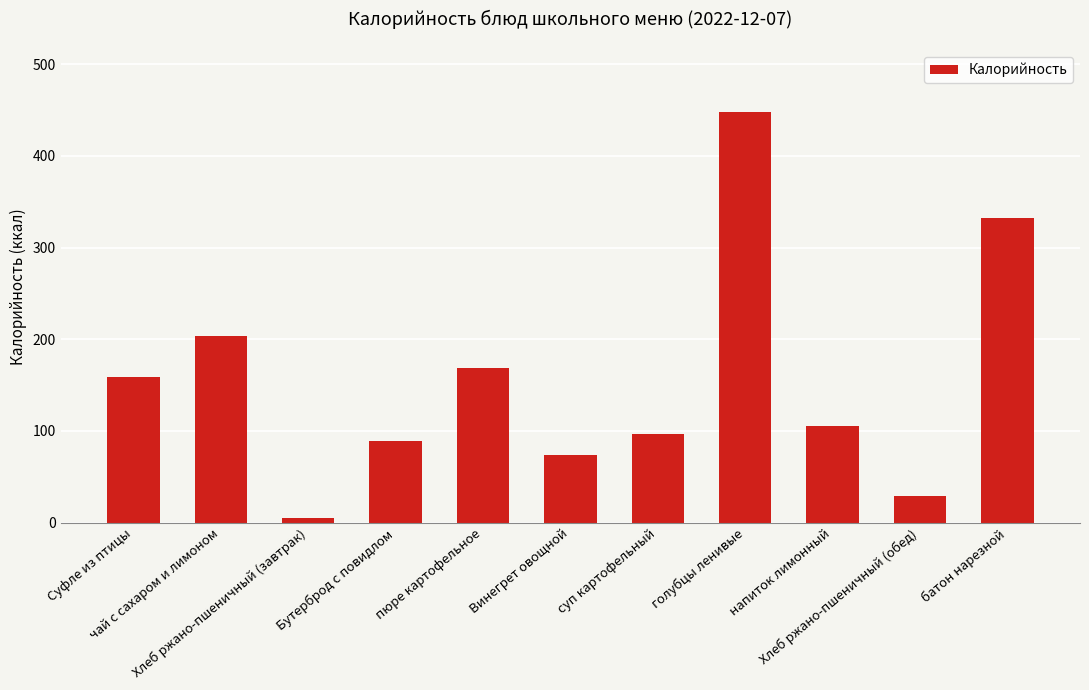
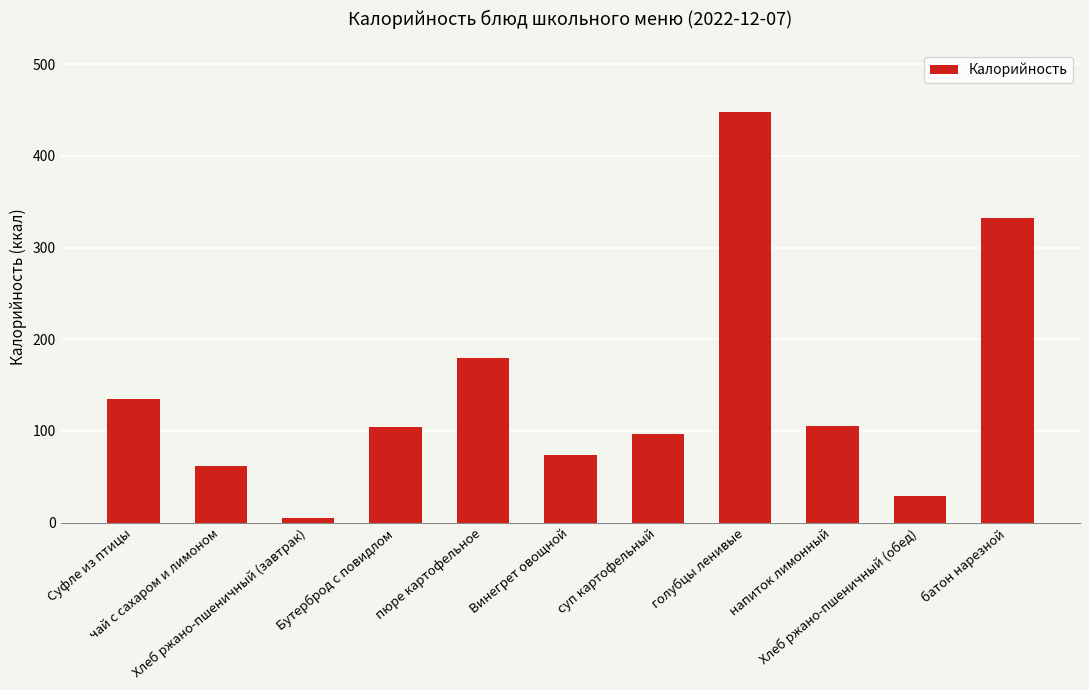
  {
-   "Суфле из птицы": 160,
-   "чай с сахаром и лимоном": 200,
+   "Суфле из птицы": 140,
+   "чай с сахаром и лимоном": 60,
    "Хлеб ржано-пшеничный (завтрак)": 10,
-   "Бутерброд с повидлом": 90,
-   "пюре картофельное": 170,
+   "Бутерброд с повидлом": 100,
+   "пюре картофельное": 180,
    "Винегрет овощной": 70,
    "суп картофельный": 100,
    "голубцы ленивые": 450,
    "напиток лимонный": 110,
    "Хлеб ржано-пшеничный (обед)": 30,
    "батон нарезной": 330
  }
